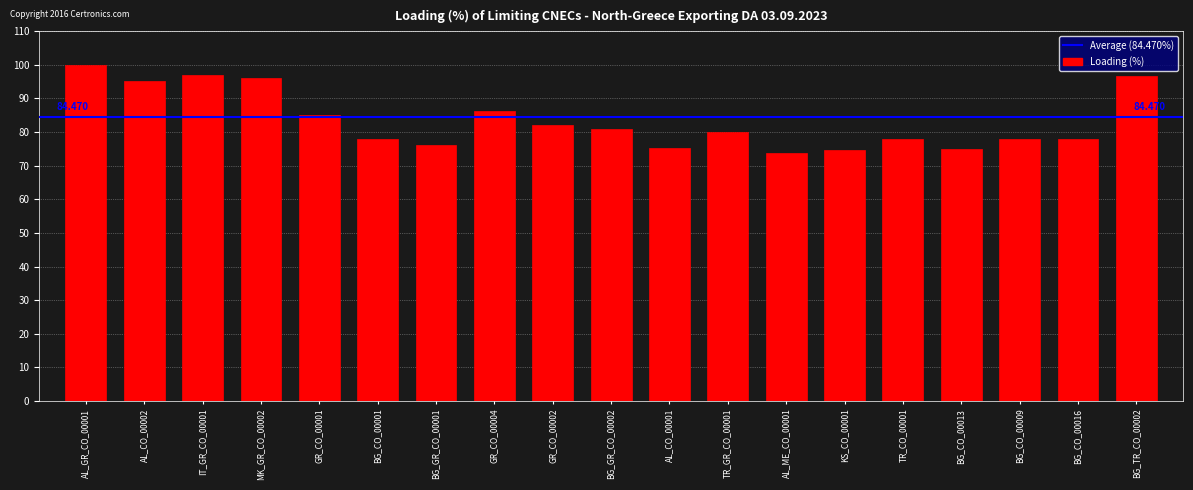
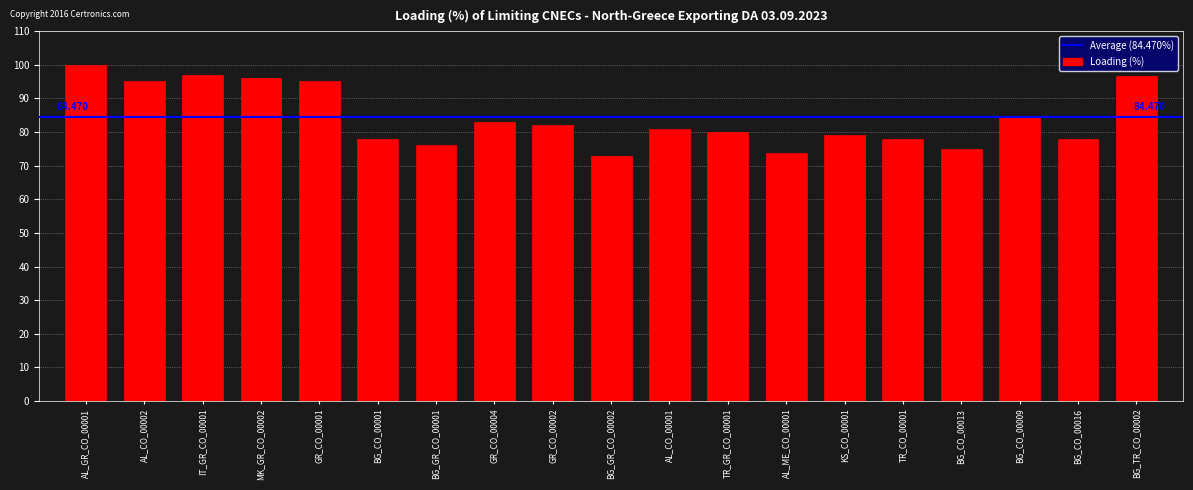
  {
    "AL_CO_00002": 95,
    "IT_GR_CO_00001": 97,
    "MK_GR_CO_00002": 96,
-   "GR_CO_00001": 85,
+   "GR_CO_00001": 95,
    "BG_CO_00001": 78,
    "BG_GR_CO_00001": 76,
-   "GR_CO_00004": 86,
+   "GR_CO_00004": 83,
    "GR_CO_00002": 82,
-   "BG_GR_CO_00002": 81,
-   "AL_CO_00001": 75,
+   "BG_GR_CO_00002": 73,
+   "AL_CO_00001": 81,
    "TR_GR_CO_00001": 80,
    "AL_ME_CO_00001": 74,
-   "KS_CO_00001": 75,
+   "KS_CO_00001": 79,
    "TR_CO_00001": 78,
    "BG_CO_00013": 75,
-   "BG_CO_00009": 78,
+   "BG_CO_00009": 85,
    "BG_CO_00016": 78
  }
